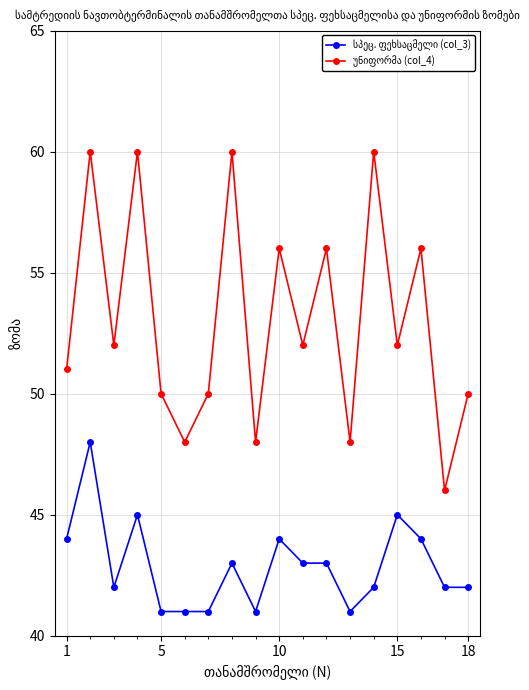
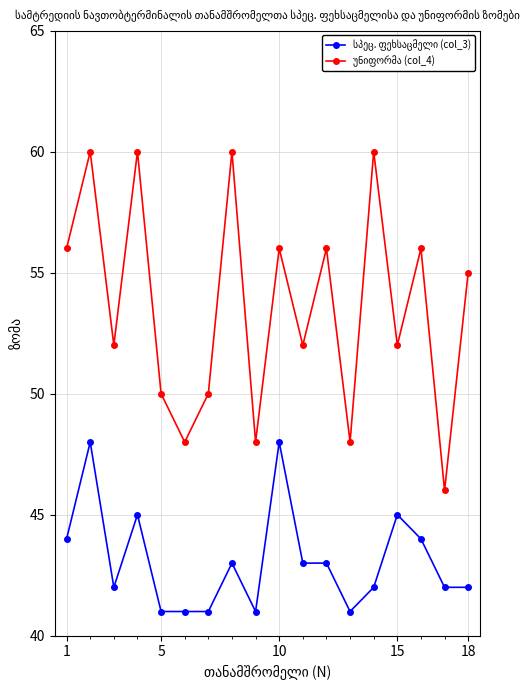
  {
    "სპეც. ფეხსაცმელი (col_3)": {
      "1": 44,
      "5": 41,
-     "10": 44,
+     "10": 48,
      "15": 45,
      "18": 42
    },
    "უნიფორმა (col_4)": {
-     "1": 51,
+     "1": 56,
      "5": 50,
      "10": 56,
      "15": 52,
-     "18": 50
+     "18": 55
    }
  }
